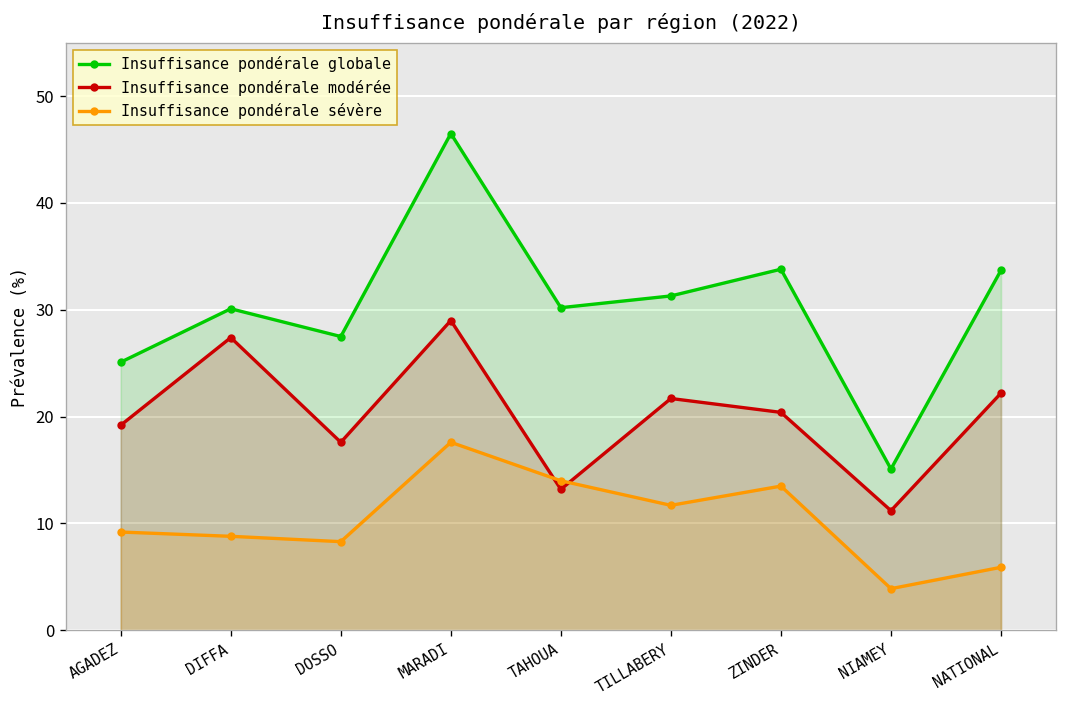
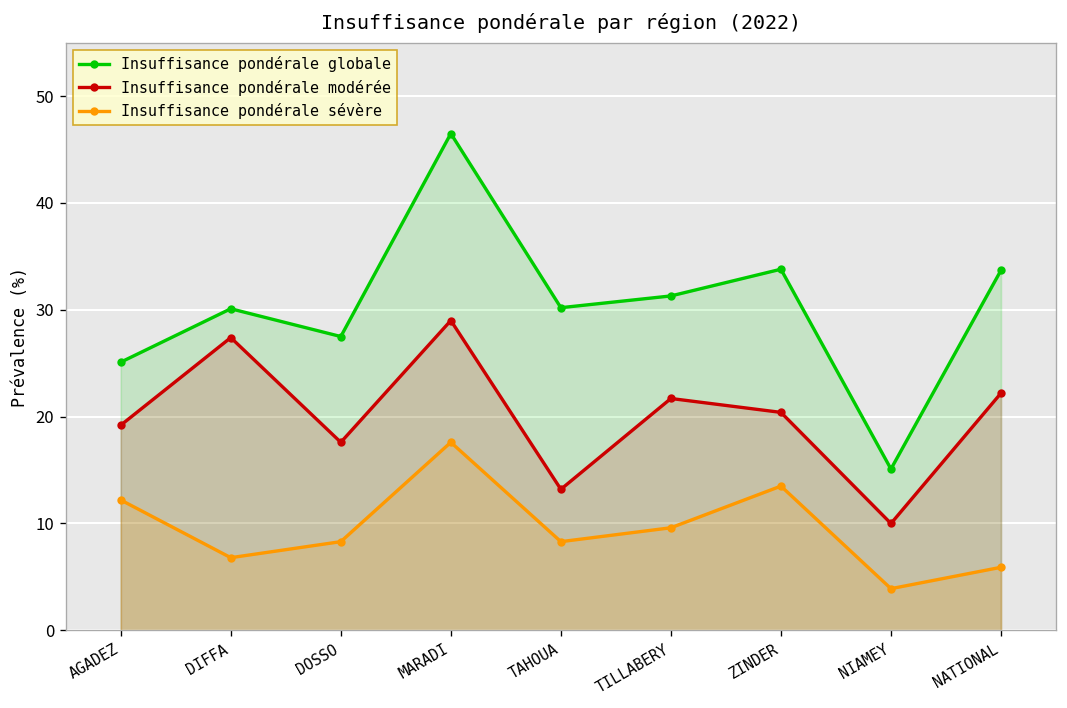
  {
    "Insuffisance pondérale globale": {
      "AGADEZ": 25,
      "DIFFA": 30,
      "DOSSO": 28,
      "MARADI": 47,
      "TAHOUA": 30,
      "TILLABERY": 31,
      "ZINDER": 34,
      "NIAMEY": 15,
      "NATIONAL": 34
    },
    "Insuffisance pondérale modérée": {
      "AGADEZ": 19,
      "DIFFA": 27,
      "DOSSO": 18,
      "MARADI": 29,
      "TAHOUA": 13,
      "TILLABERY": 22,
      "ZINDER": 20,
-     "NIAMEY": 11,
+     "NIAMEY": 10,
      "NATIONAL": 22
    },
    "Insuffisance pondérale sévère": {
-     "AGADEZ": 9,
-     "DIFFA": 9,
+     "AGADEZ": 12,
+     "DIFFA": 7,
      "DOSSO": 8,
      "MARADI": 18,
-     "TAHOUA": 14,
-     "TILLABERY": 12,
+     "TAHOUA": 8,
+     "TILLABERY": 10,
      "ZINDER": 14,
      "NIAMEY": 4,
      "NATIONAL": 6
    }
  }
